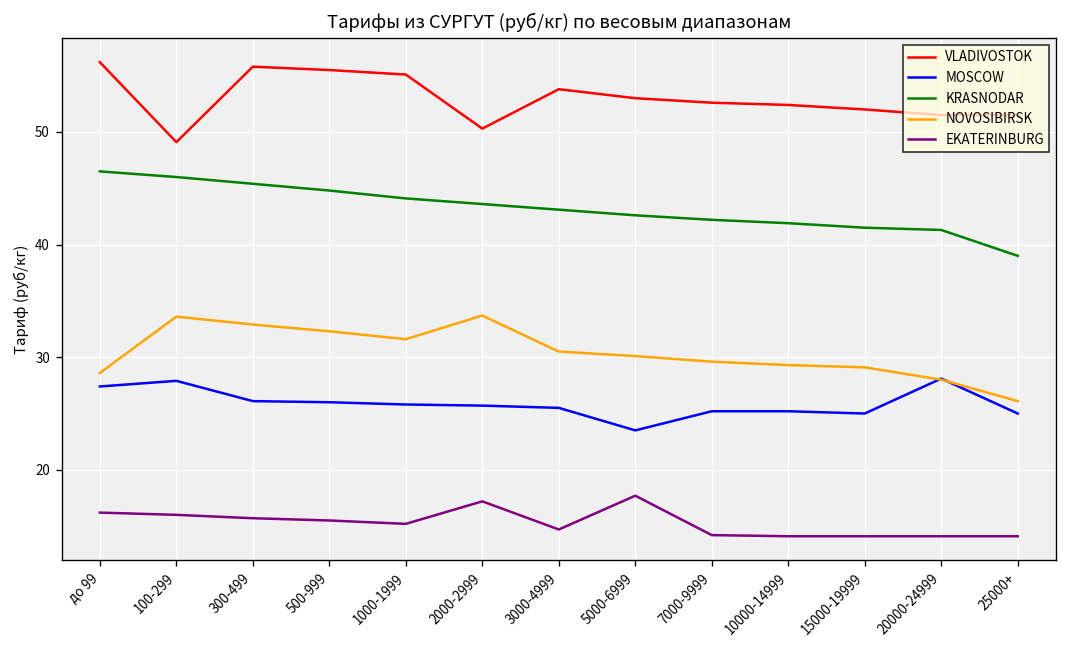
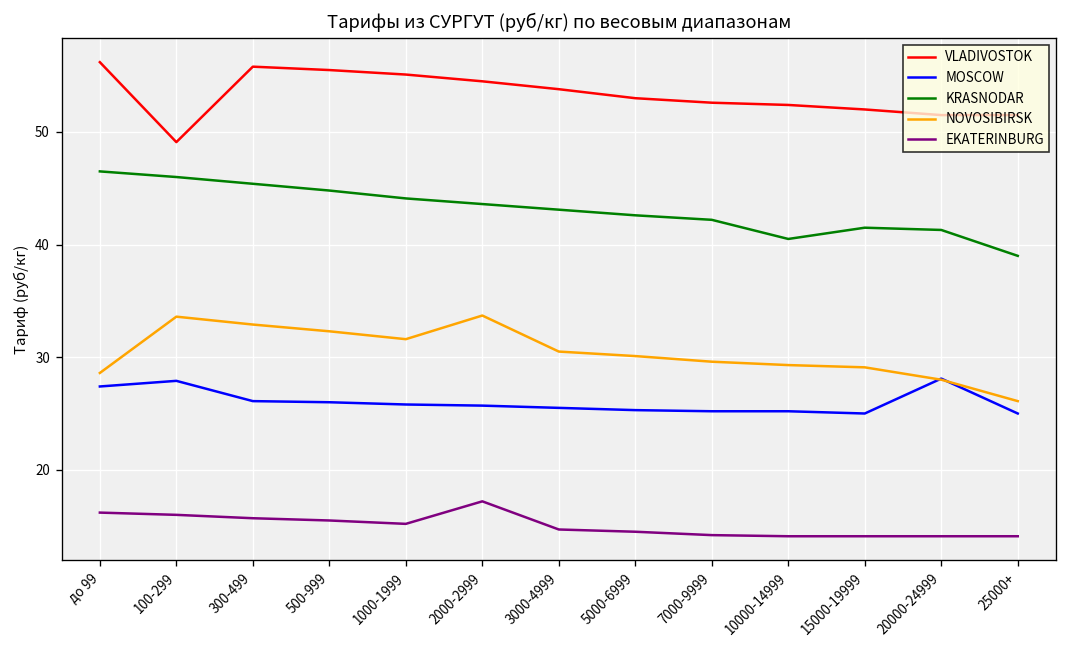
  {
    "VLADIVOSTOK": {
      "до 99": 56,
      "100-299": 49,
      "300-499": 56,
      "500-999": 56,
      "1000-1999": 55,
-     "2000-2999": 50,
+     "2000-2999": 55,
      "3000-4999": 54,
      "5000-6999": 53,
      "7000-9999": 53,
      "10000-14999": 52,
      "15000-19999": 52
    },
    "MOSCOW": {
      "до 99": 27,
      "100-299": 28,
      "300-499": 26,
      "500-999": 26,
      "1000-1999": 26,
      "2000-2999": 26,
      "3000-4999": 26,
-     "5000-6999": 24,
+     "5000-6999": 25,
      "7000-9999": 25,
      "10000-14999": 25,
      "15000-19999": 25,
      "25000+": 25
    },
    "KRASNODAR": {
      "до 99": 47,
      "100-299": 46,
      "300-499": 45,
      "500-999": 45,
      "1000-1999": 44,
      "2000-2999": 44,
      "3000-4999": 43,
      "5000-6999": 43,
      "7000-9999": 42,
-     "10000-14999": 42,
+     "10000-14999": 41,
      "15000-19999": 42,
      "20000-24999": 41,
      "25000+": 39
    },
    "NOVOSIBIRSK": {
      "до 99": 29,
      "100-299": 34,
      "300-499": 33,
      "500-999": 32,
      "1000-1999": 32,
      "2000-2999": 34,
      "3000-4999": 31,
      "5000-6999": 30,
      "7000-9999": 30,
      "10000-14999": 29,
      "15000-19999": 29,
      "25000+": 26
    },
    "EKATERINBURG": {
      "до 99": 16,
      "100-299": 16,
      "300-499": 16,
      "500-999": 16,
      "1000-1999": 15,
      "2000-2999": 17,
      "3000-4999": 15,
-     "5000-6999": 18,
+     "5000-6999": 15,
      "7000-9999": 14,
      "10000-14999": 14,
      "15000-19999": 14,
      "20000-24999": 14,
      "25000+": 14
    }
  }
